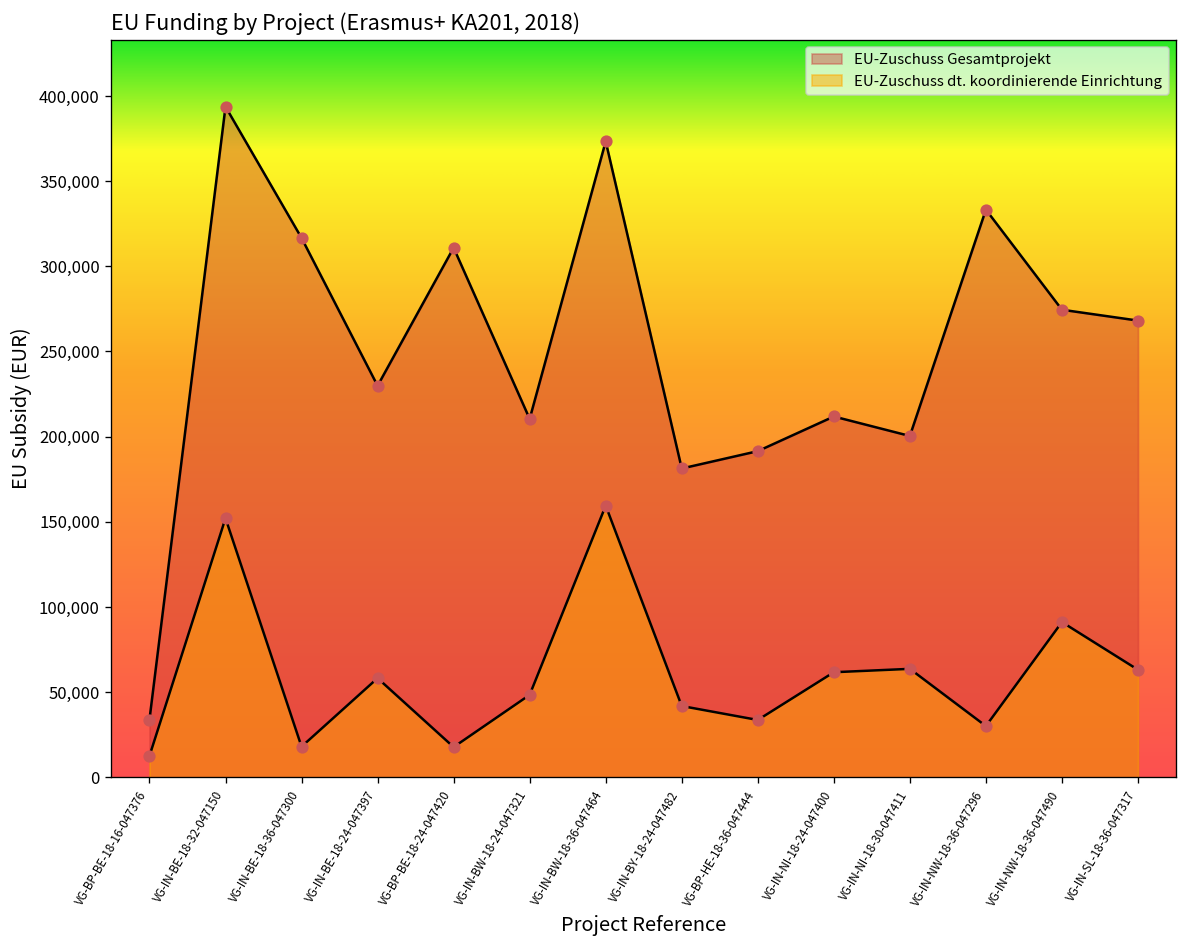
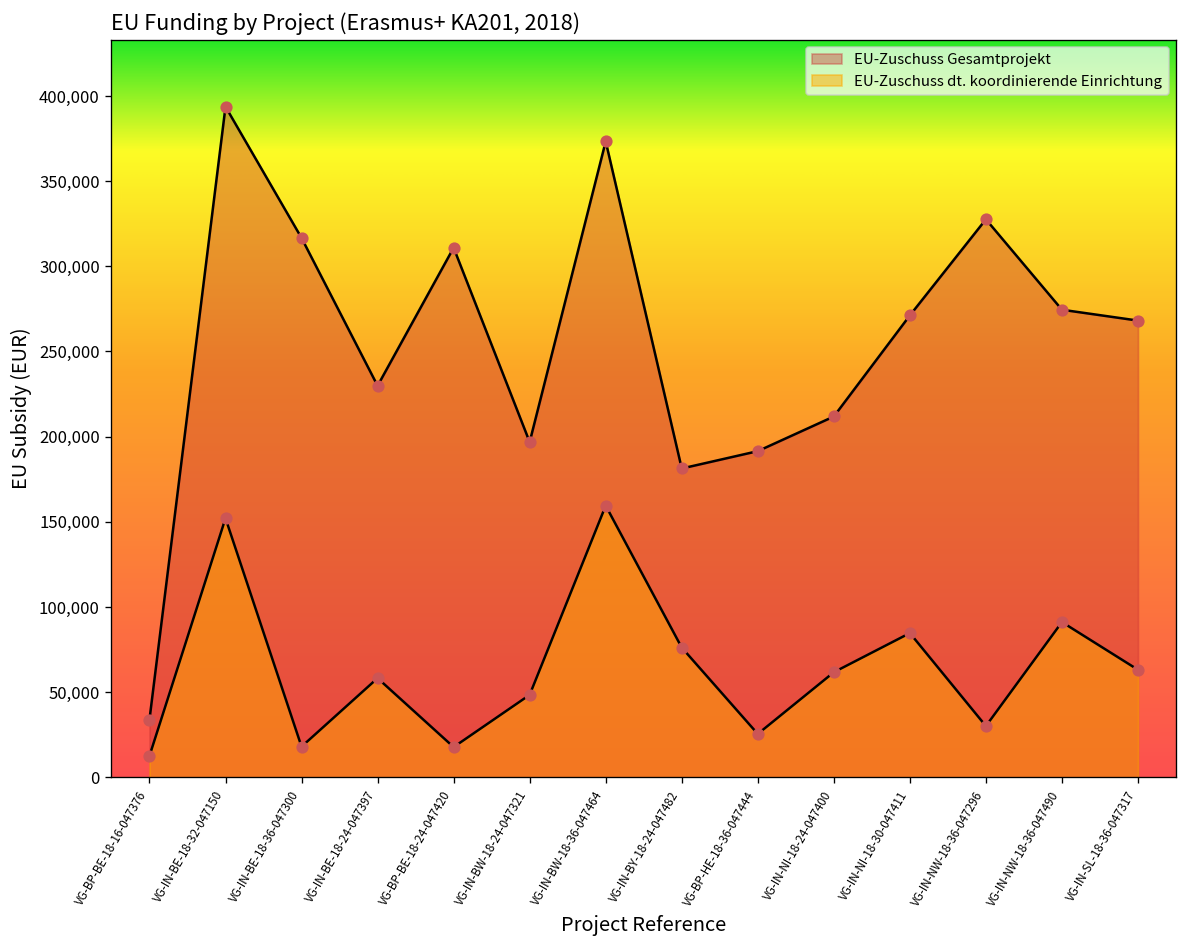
  {
    "EU-Zuschuss Gesamtprojekt": {
      "VG-BP-BE-18-16-047376": "34,000",
      "VG-IN-BE-18-32-047150": "394,000",
      "VG-IN-BE-18-36-047300": "317,000",
      "VG-IN-BE-18-24-047397": "230,000",
      "VG-BP-BE-18-24-047420": "311,000",
-     "VG-IN-BW-18-24-047321": "210,000",
+     "VG-IN-BW-18-24-047321": "197,000",
      "VG-IN-BW-18-36-047464": "373,000",
      "VG-IN-BY-18-24-047482": "181,000",
      "VG-BP-HE-18-36-047444": "191,000",
      "VG-IN-NI-18-24-047400": "212,000",
-     "VG-IN-NI-18-30-047411": "200,000",
-     "VG-IN-NW-18-36-047296": "333,000",
+     "VG-IN-NI-18-30-047411": "271,000",
+     "VG-IN-NW-18-36-047296": "328,000",
      "VG-IN-NW-18-36-047490": "275,000",
      "VG-IN-SL-18-36-047317": "268,000"
    },
    "EU-Zuschuss dt. koordinierende Einrichtung": {
      "VG-BP-BE-18-16-047376": "13,000",
      "VG-IN-BE-18-32-047150": "152,000",
      "VG-IN-BE-18-36-047300": "18,000",
      "VG-IN-BE-18-24-047397": "58,000",
      "VG-BP-BE-18-24-047420": "18,000",
      "VG-IN-BW-18-24-047321": "48,000",
      "VG-IN-BW-18-36-047464": "159,000",
-     "VG-IN-BY-18-24-047482": "42,000",
-     "VG-BP-HE-18-36-047444": "34,000",
+     "VG-IN-BY-18-24-047482": "76,000",
+     "VG-BP-HE-18-36-047444": "25,000",
      "VG-IN-NI-18-24-047400": "62,000",
-     "VG-IN-NI-18-30-047411": "64,000",
+     "VG-IN-NI-18-30-047411": "85,000",
      "VG-IN-NW-18-36-047296": "30,000",
      "VG-IN-NW-18-36-047490": "91,000",
      "VG-IN-SL-18-36-047317": "63,000"
    }
  }
